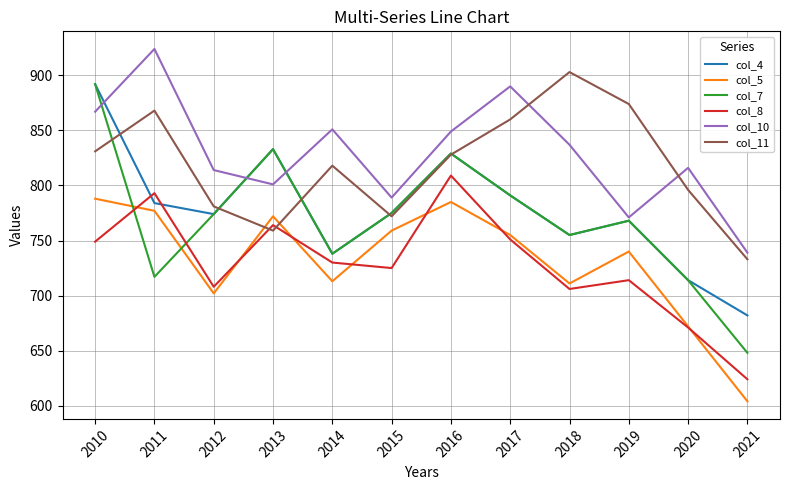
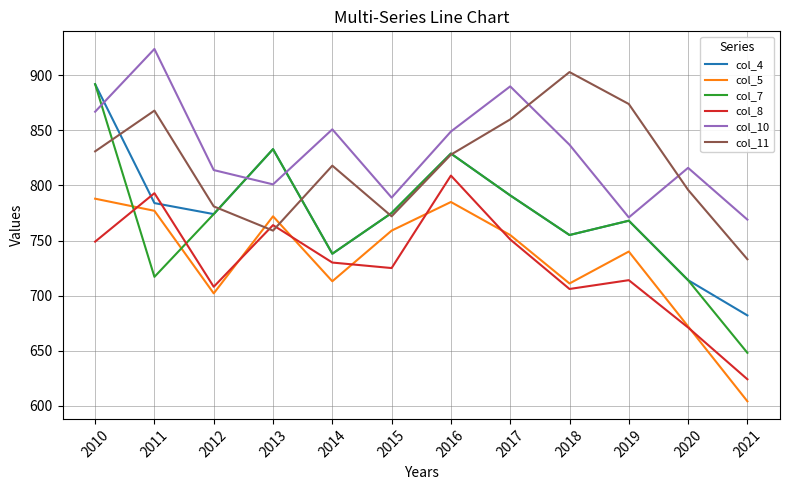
  {
    "col_4": {
      "2011": 784,
      "2021": 682
    },
    "col_5": {
      "2010": 788,
      "2011": 777,
      "2012": 702,
      "2013": 772,
      "2014": 713,
      "2015": 759,
      "2016": 785,
      "2017": 755,
      "2018": 711,
      "2019": 740,
      "2021": 604
    },
    "col_7": {
      "2011": 717,
      "2021": 648
    },
    "col_8": {
      "2010": 749,
      "2011": 793,
      "2012": 708,
      "2013": 764,
      "2014": 730,
      "2015": 725,
      "2016": 809,
      "2017": 751,
      "2018": 706,
      "2019": 714,
      "2021": 624
    },
    "col_10": {
      "2010": 867,
      "2011": 924,
      "2012": 814,
      "2013": 801,
      "2014": 851,
      "2015": 789,
      "2016": 849,
      "2017": 890,
      "2018": 837,
      "2019": 771,
      "2020": 816,
-     "2021": 739
+     "2021": 769
    },
    "col_11": {
      "2010": 831,
      "2011": 868,
      "2012": 781,
      "2013": 759,
      "2014": 818,
      "2015": 772,
      "2017": 860,
      "2018": 903,
      "2019": 874,
      "2020": 796,
      "2021": 733
    }
  }
